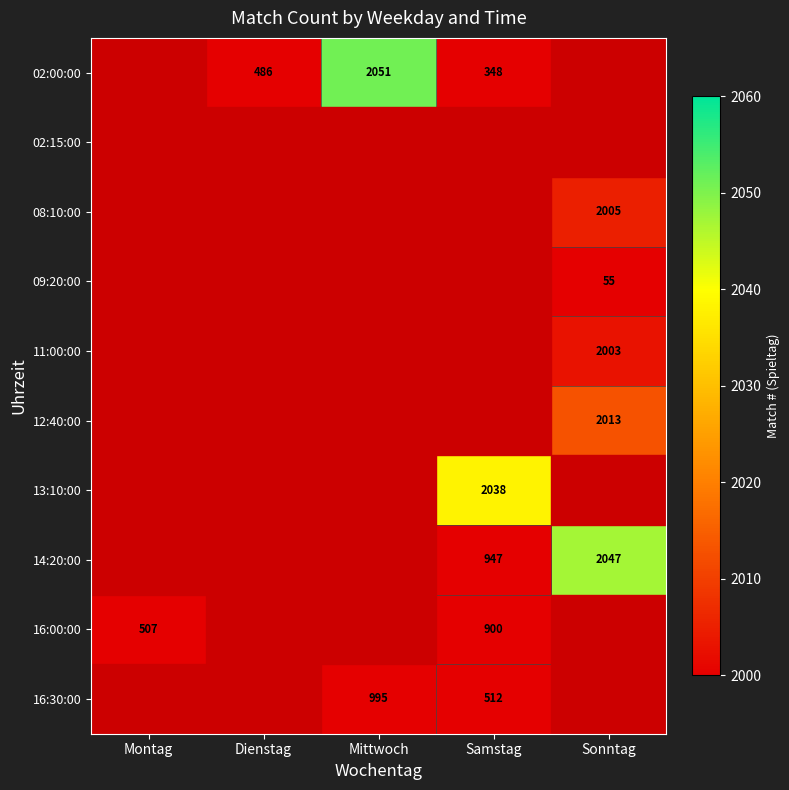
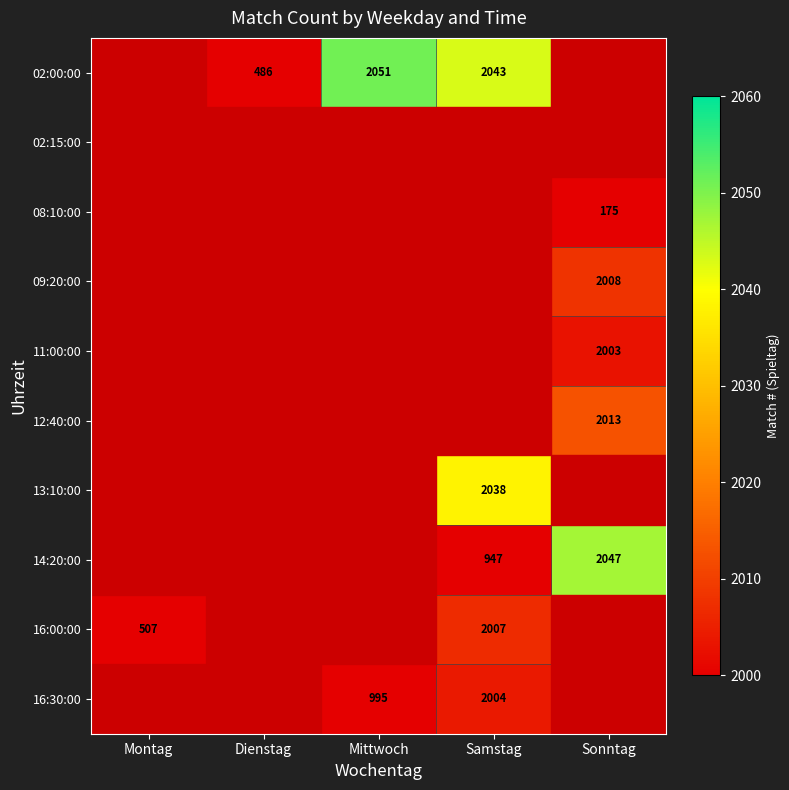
  {
    "02:00:00": {
      "Dienstag": 486,
      "Mittwoch": 2051,
-     "Samstag": 348
+     "Samstag": 2043
    },
    "08:10:00": {
-     "Sonntag": 2005
+     "Sonntag": 175
    },
    "09:20:00": {
-     "Sonntag": 55
+     "Sonntag": 2008
    },
    "11:00:00": {
      "Sonntag": 2003
    },
    "12:40:00": {
      "Sonntag": 2013
    },
    "13:10:00": {
      "Samstag": 2038
    },
    "14:20:00": {
      "Samstag": 947,
      "Sonntag": 2047
    },
    "16:00:00": {
      "Montag": 507,
-     "Samstag": 900
+     "Samstag": 2007
    },
    "16:30:00": {
      "Mittwoch": 995,
-     "Samstag": 512
+     "Samstag": 2004
    }
  }
